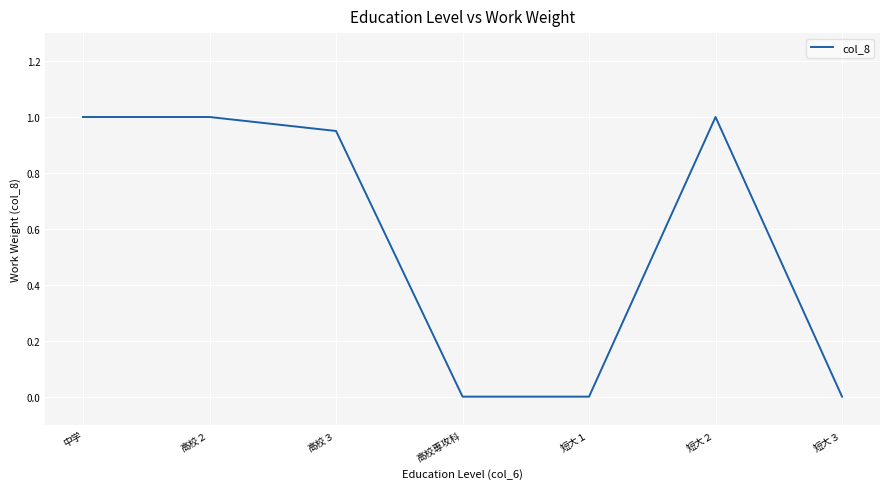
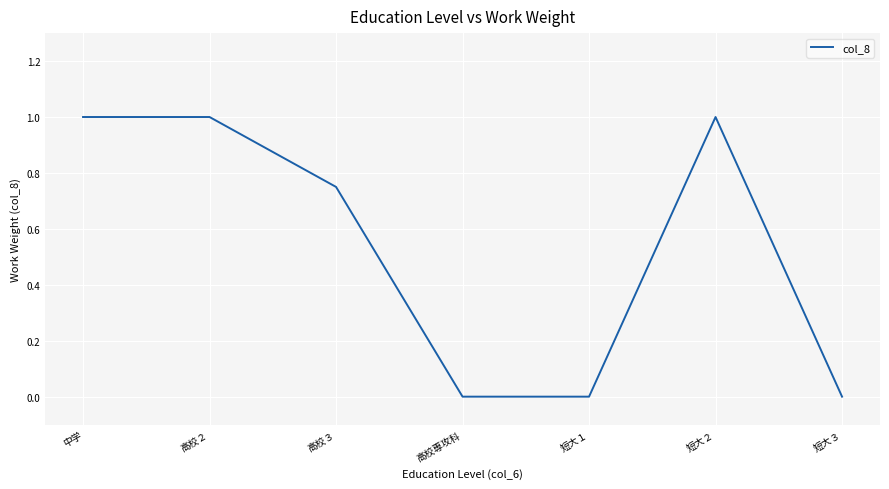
  {
    "中学": 1.00,
    "高校２": 1.00,
-   "高校３": 0.95,
+   "高校３": 0.75,
    "高校専攻科": 0.00,
    "短大１": 0.00,
    "短大２": 1.00,
    "短大３": 0.00
  }
